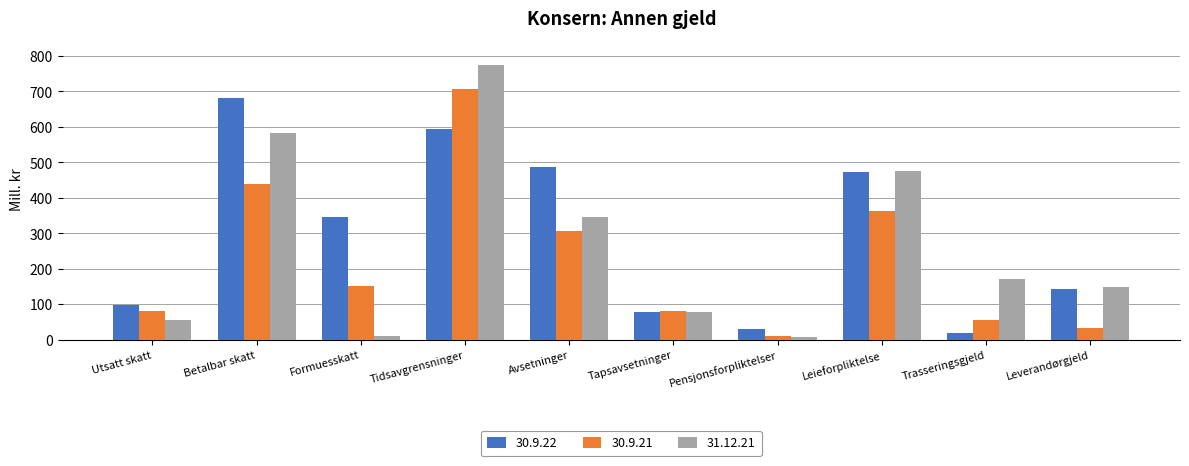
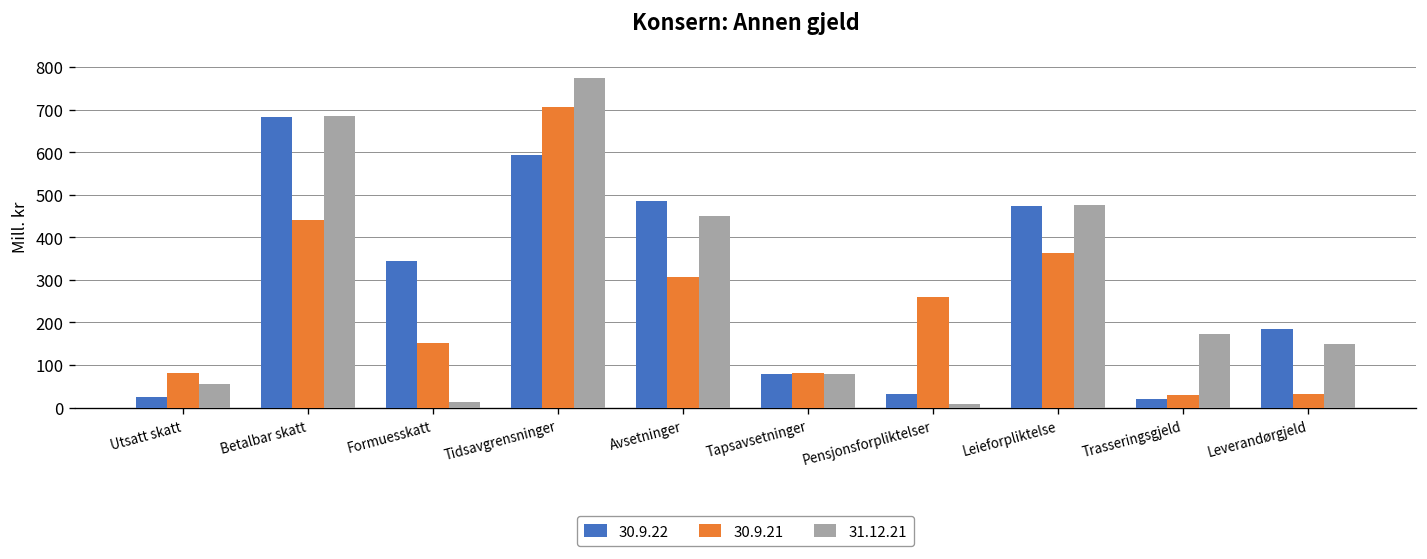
  {
    "30.9.22": {
-     "Utsatt skatt": 100,
+     "Utsatt skatt": 30,
      "Betalbar skatt": 680,
      "Formuesskatt": 350,
      "Tidsavgrensninger": 590,
      "Avsetninger": 490,
      "Tapsavsetninger": 80,
      "Pensjonsforpliktelser": 30,
      "Leieforpliktelse": 470,
      "Trasseringsgjeld": 20,
-     "Leverandørgjeld": 140
+     "Leverandørgjeld": 180
    },
    "30.9.21": {
      "Utsatt skatt": 80,
      "Betalbar skatt": 440,
      "Formuesskatt": 150,
      "Tidsavgrensninger": 710,
      "Avsetninger": 310,
      "Tapsavsetninger": 80,
-     "Pensjonsforpliktelser": 10,
+     "Pensjonsforpliktelser": 260,
      "Leieforpliktelse": 360,
-     "Trasseringsgjeld": 60,
+     "Trasseringsgjeld": 30,
      "Leverandørgjeld": 30
    },
    "31.12.21": {
      "Utsatt skatt": 60,
-     "Betalbar skatt": 580,
+     "Betalbar skatt": 690,
      "Formuesskatt": 10,
      "Tidsavgrensninger": 770,
-     "Avsetninger": 350,
+     "Avsetninger": 450,
      "Tapsavsetninger": 80,
      "Pensjonsforpliktelser": 10,
      "Leieforpliktelse": 480,
      "Trasseringsgjeld": 170,
      "Leverandørgjeld": 150
    }
  }
